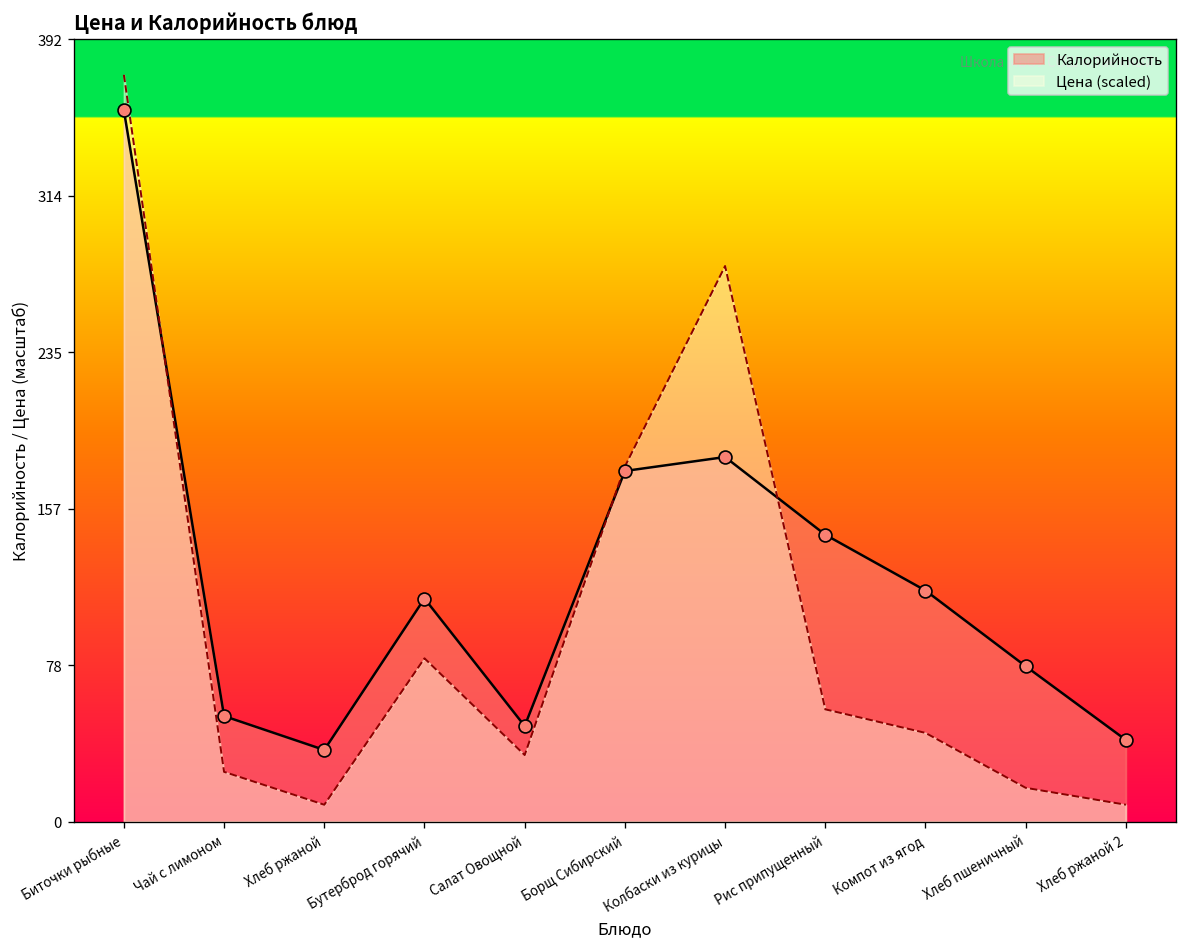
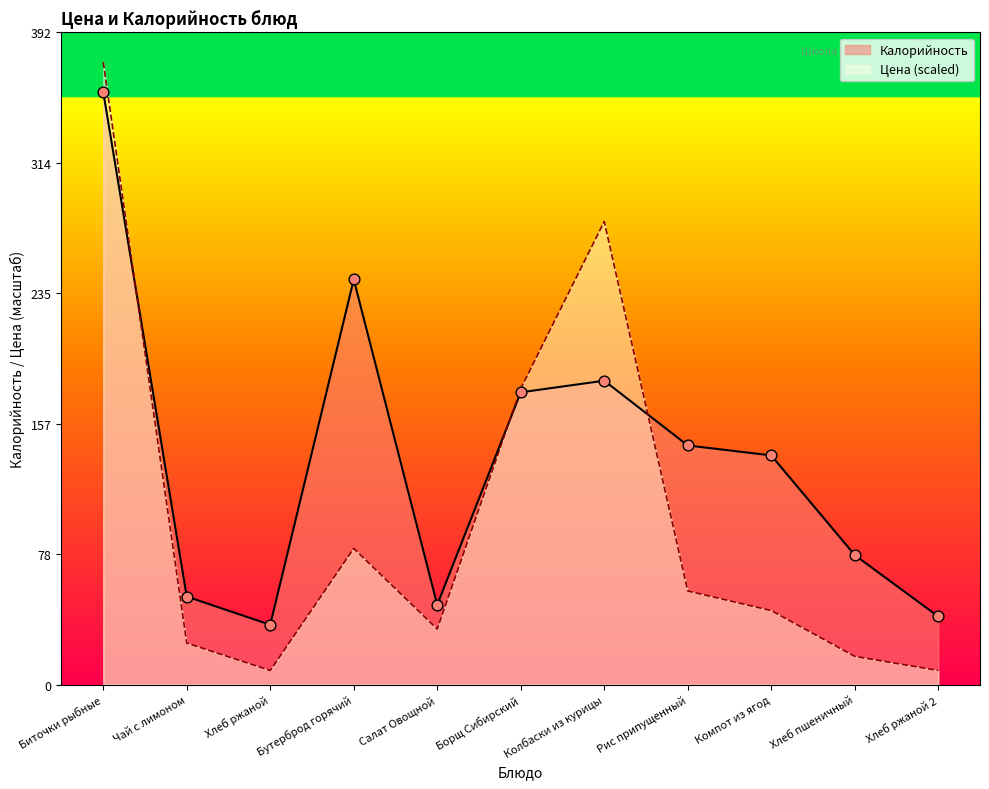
  {
    "Калорийность": {
      "Биточки рыбные": 357,
      "Чай с лимоном": 53,
      "Хлеб ржаной": 36,
-     "Бутерброд горячий": 112,
+     "Бутерброд горячий": 244,
      "Салат Овощной": 48,
      "Борщ Сибирский": 176,
      "Колбаски из курицы": 183,
      "Рис припущенный": 144,
-     "Компот из ягод": 116,
+     "Компот из ягод": 138,
      "Хлеб пшеничный": 78,
      "Хлеб ржаной 2": 41
    },
    "Цена (scaled)": {
      "Биточки рыбные": 375,
      "Чай с лимоном": 25,
      "Хлеб ржаной": 8,
      "Бутерброд горячий": 82,
      "Салат Овощной": 33,
      "Борщ Сибирский": 178,
      "Колбаски из курицы": 279,
      "Рис припущенный": 56,
      "Компот из ягод": 45,
      "Хлеб пшеничный": 17,
      "Хлеб ржаной 2": 8
    }
  }
